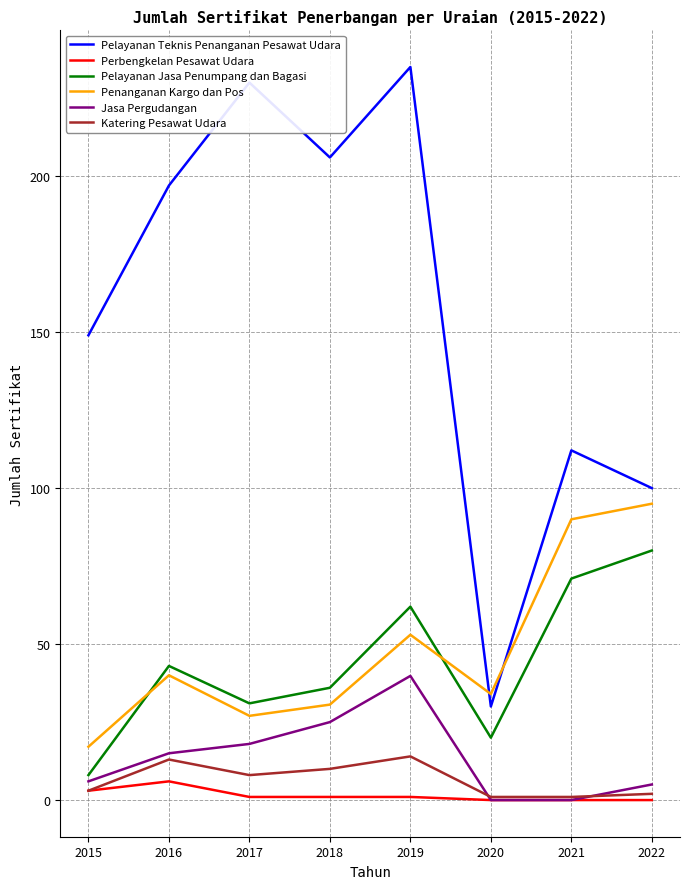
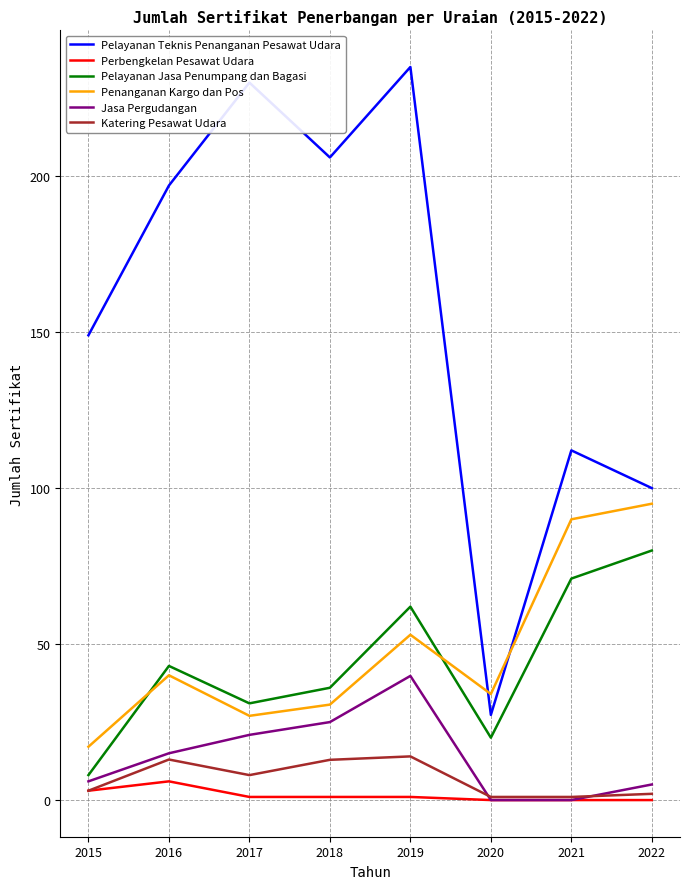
  {
    "Pelayanan Teknis Penanganan Pesawat Udara": {
      "2015": 149,
      "2016": 197,
      "2018": 206,
      "2019": 235,
-     "2020": 30,
+     "2020": 27,
      "2021": 112,
      "2022": 100
    },
    "Perbengkelan Pesawat Udara": {
      "2016": 6,
      "2017": 1,
      "2018": 1,
      "2019": 1,
      "2022": 0
    },
    "Pelayanan Jasa Penumpang dan Bagasi": {
      "2015": 8,
      "2016": 43,
      "2017": 31,
      "2018": 36,
      "2019": 62,
      "2020": 20,
      "2021": 71,
      "2022": 80
    },
    "Penanganan Kargo dan Pos": {
      "2015": 17,
      "2016": 40,
      "2017": 27,
      "2018": 31,
      "2019": 53,
      "2020": 34,
      "2021": 90,
      "2022": 95
    },
    "Jasa Pergudangan": {
      "2015": 6,
      "2016": 15,
-     "2017": 18,
+     "2017": 21,
      "2018": 25,
      "2019": 40,
      "2022": 5
    },
    "Katering Pesawat Udara": {
      "2016": 13,
      "2017": 8,
-     "2018": 10,
+     "2018": 13,
      "2019": 14,
      "2020": 1,
      "2021": 1,
      "2022": 2
    }
  }
